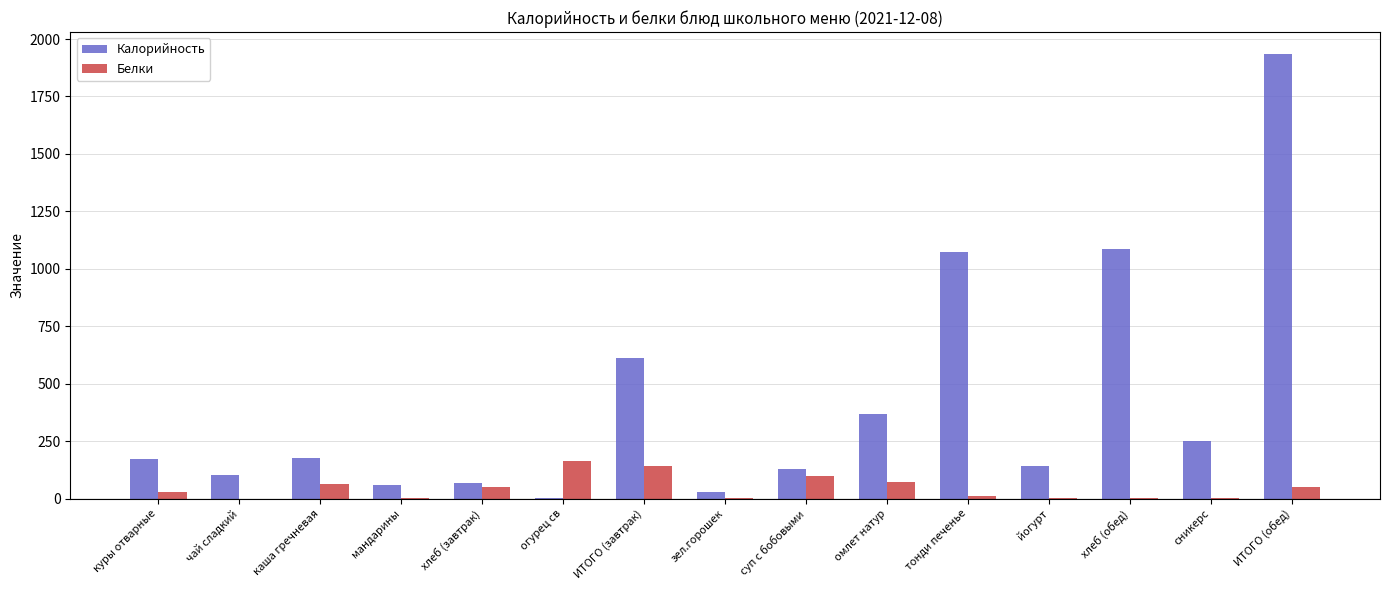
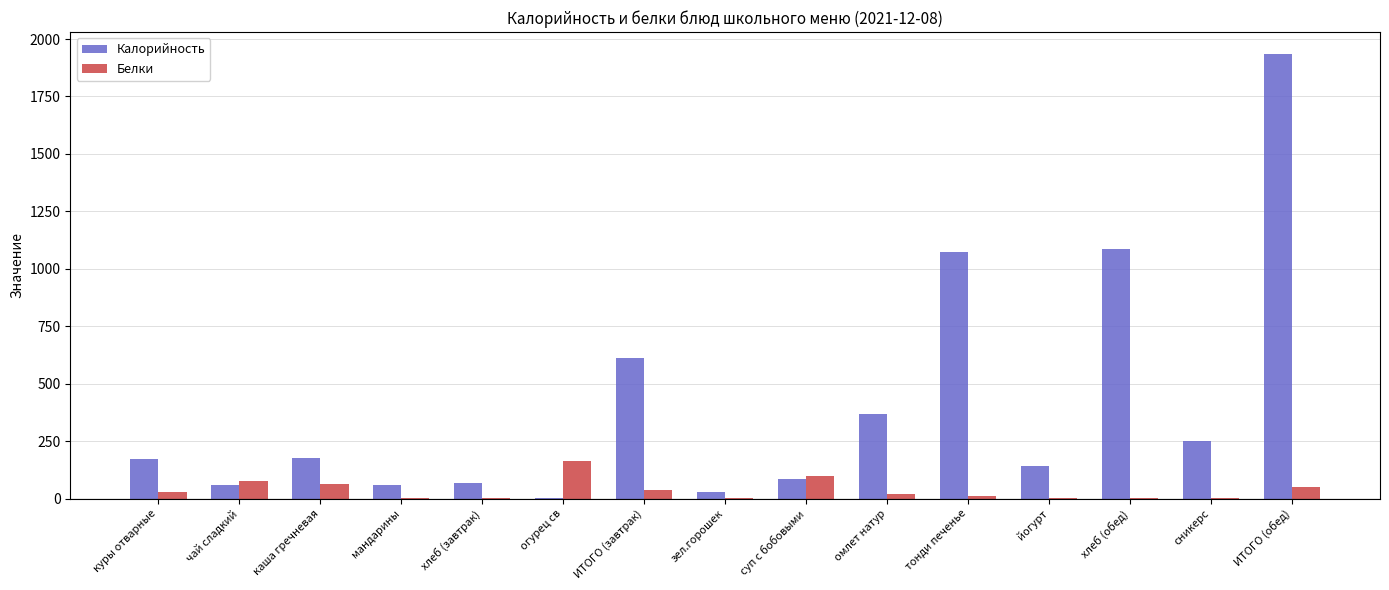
  {
    "Калорийность": {
      "куры отварные": 170,
-     "чай сладкий": 100,
+     "чай сладкий": 60,
      "каша гречневая": 180,
      "мандарины": 60,
      "хлеб (завтрак)": 70,
      "ИТОГО (завтрак)": 610,
      "зел.горошек": 30,
-     "суп с бобовыми": 130,
+     "суп с бобовыми": 80,
      "омлет натур": 370,
      "тонди печенье": 1070,
      "йогурт": 140,
      "хлеб (обед)": 1090,
      "сникерс": 250,
      "ИТОГО (обед)": 1930
    },
    "Белки": {
      "куры отварные": 30,
-     "чай сладкий": 0,
+     "чай сладкий": 80,
      "каша гречневая": 60,
-     "хлеб (завтрак)": 50,
+     "хлеб (завтрак)": 0,
      "огурец св": 160,
-     "ИТОГО (завтрак)": 140,
+     "ИТОГО (завтрак)": 40,
      "суп с бобовыми": 100,
-     "омлет натур": 70,
+     "омлет натур": 20,
      "тонди печенье": 10,
      "ИТОГО (обед)": 50
    }
  }
